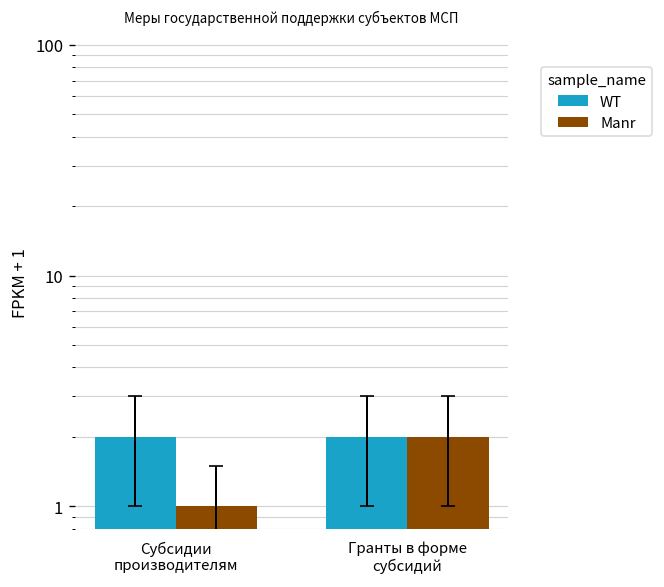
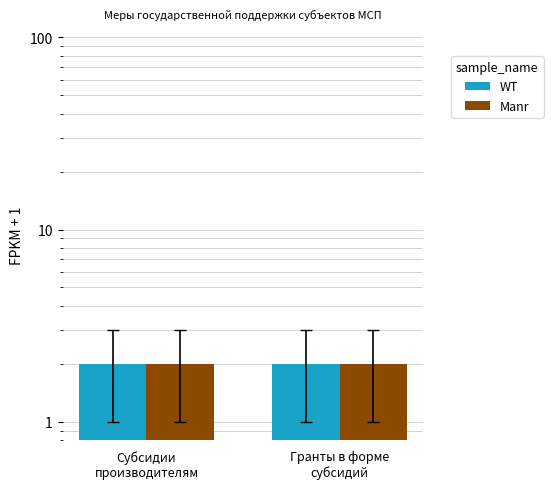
  {
    "Manr": {
-     "Субсидии производителям": 1,
+     "Субсидии производителям": 2,
      "Гранты в форме субсидий": 2
    }
  }
